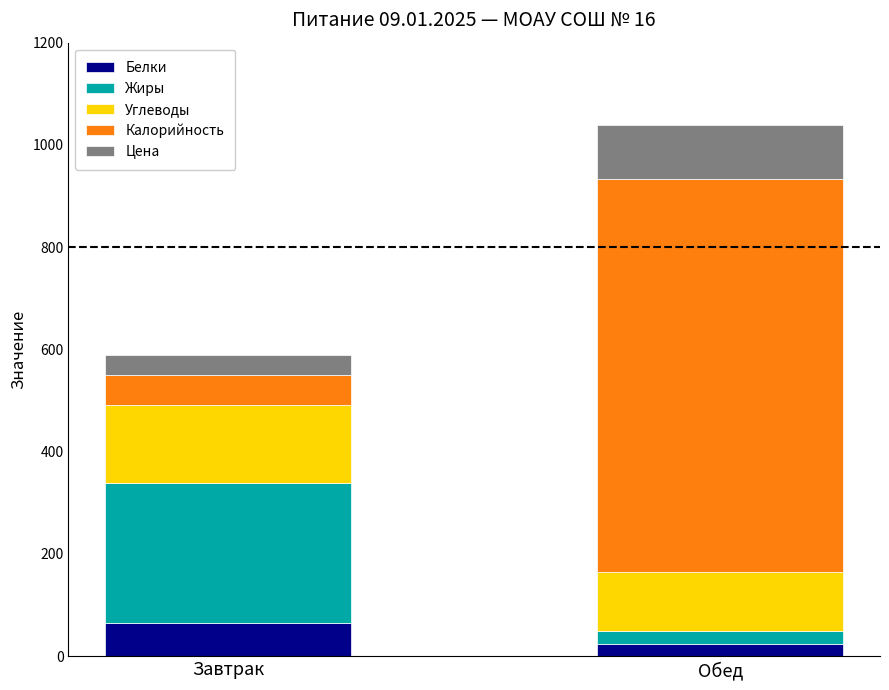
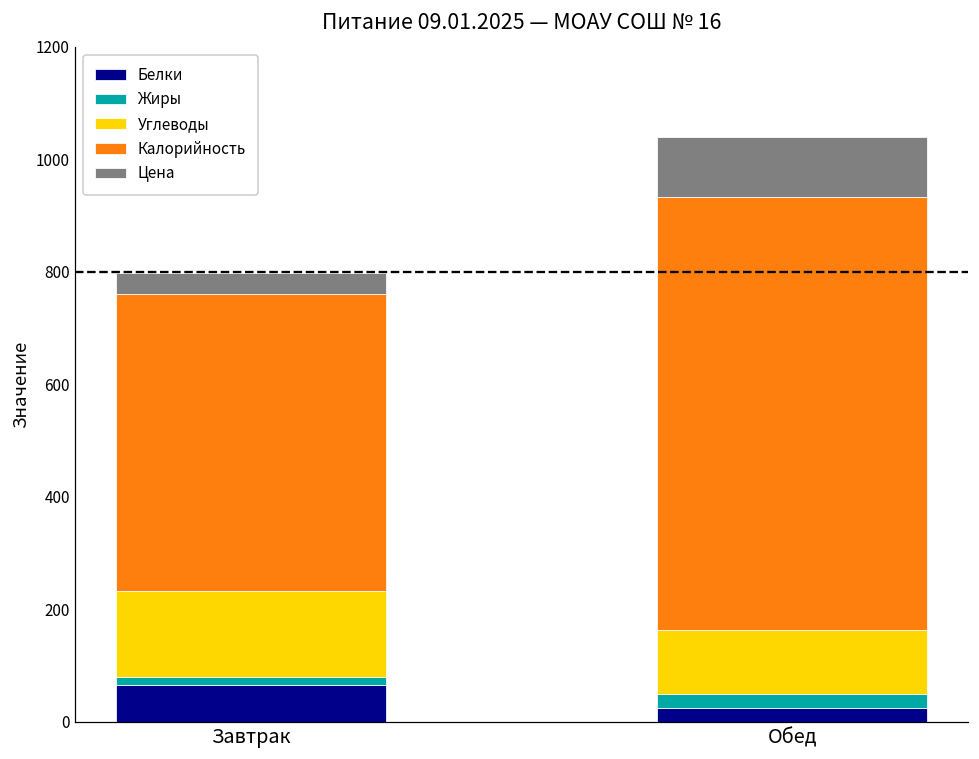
  {
    "Белки": {
      "Завтрак": 70,
      "Обед": 20
    },
    "Жиры": {
-     "Завтрак": 270,
+     "Завтрак": 20,
      "Обед": 30
    },
    "Углеводы": {
      "Завтрак": 150,
      "Обед": 110
    },
    "Калорийность": {
-     "Завтрак": 60,
+     "Завтрак": 530,
      "Обед": 770
    },
    "Цена": {
      "Завтрак": 40,
      "Обед": 110
    }
  }
